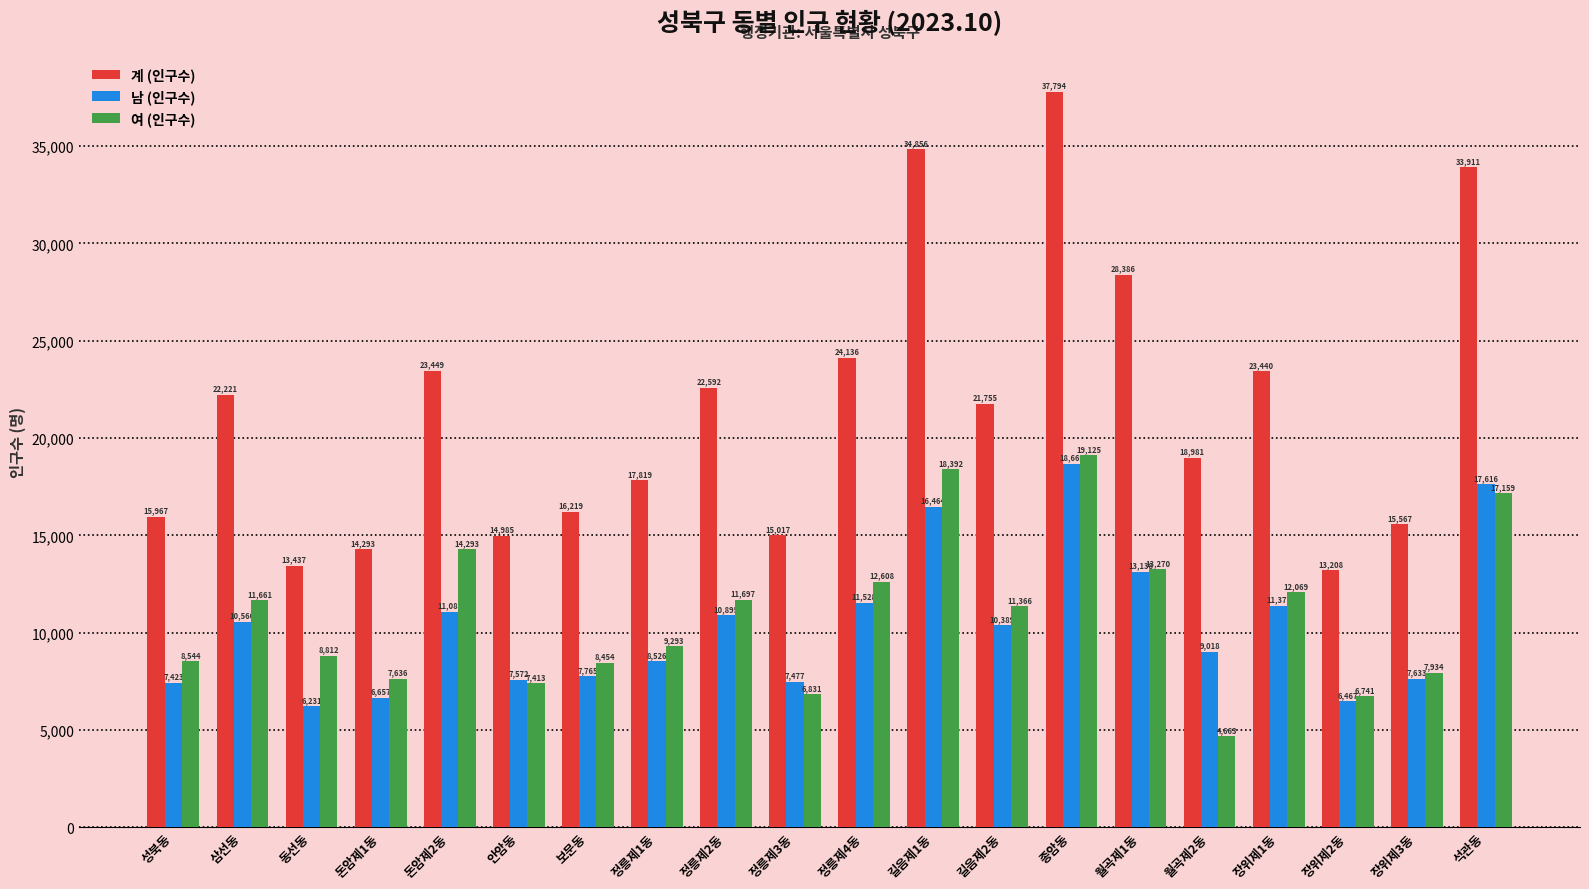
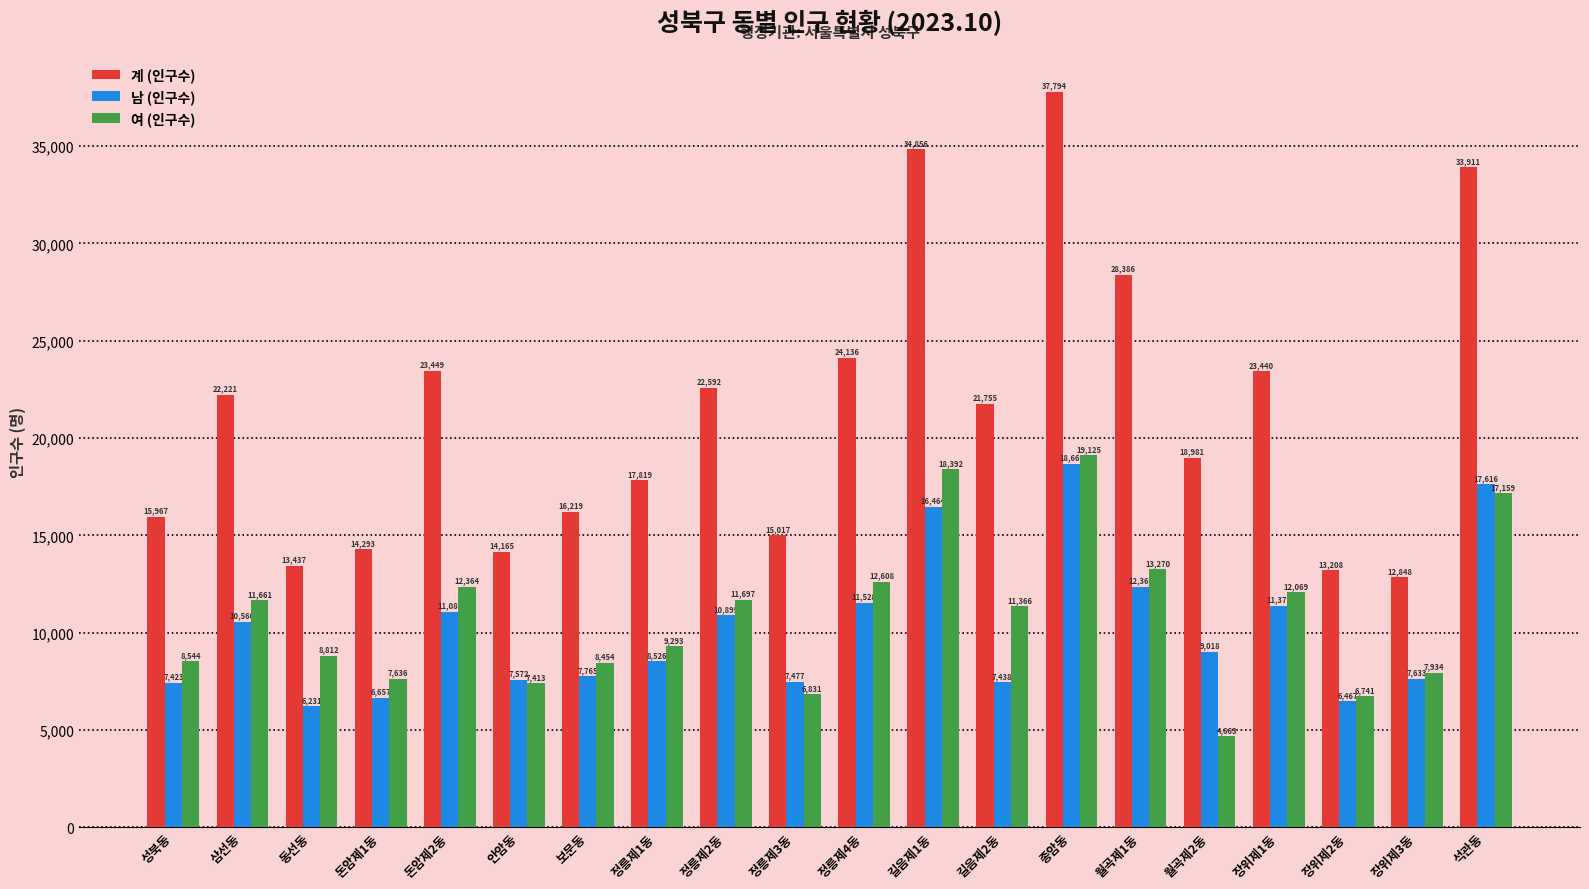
  {
    "계 (인구수)": {
      "성북동": "15,967",
      "삼선동": "22,221",
      "동선동": "13,437",
      "돈암제1동": "14,293",
      "돈암제2동": "23,449",
-     "안암동": "14,985",
+     "안암동": "14,165",
      "보문동": "16,219",
      "정릉제1동": "17,819",
      "정릉제2동": "22,592",
      "정릉제3동": "15,017",
      "정릉제4동": "24,136",
      "길음제1동": "34,856",
      "길음제2동": "21,755",
      "종암동": "37,794",
      "월곡제1동": "28,386",
      "월곡제2동": "18,981",
      "장위제1동": "23,440",
      "장위제2동": "13,208",
-     "장위제3동": "15,567",
+     "장위제3동": "12,848",
      "석관동": "33,911"
    },
    "남 (인구수)": {
      "성북동": "7,423",
      "삼선동": "10,560",
      "동선동": "6,231",
      "돈암제1동": "6,657",
      "돈암제2동": "11,085",
      "안암동": "7,572",
      "보문동": "7,765",
      "정릉제1동": "8,526",
      "정릉제2동": "10,895",
      "정릉제3동": "7,477",
      "정릉제4동": "11,528",
      "길음제1동": "16,464",
-     "길음제2동": "10,389",
+     "길음제2동": "7,438",
      "종암동": "18,669",
-     "월곡제1동": "13,138",
+     "월곡제1동": "12,369",
      "월곡제2동": "9,018",
      "장위제1동": "11,371",
      "장위제2동": "6,467",
      "장위제3동": "7,633",
      "석관동": "17,616"
    },
    "여 (인구수)": {
      "성북동": "8,544",
      "삼선동": "11,661",
      "동선동": "8,812",
      "돈암제1동": "7,636",
-     "돈암제2동": "14,293",
+     "돈암제2동": "12,364",
      "안암동": "7,413",
      "보문동": "8,454",
      "정릉제1동": "9,293",
      "정릉제2동": "11,697",
      "정릉제3동": "6,831",
      "정릉제4동": "12,608",
      "길음제1동": "18,392",
      "길음제2동": "11,366",
      "종암동": "19,125",
      "월곡제2동": "4,663",
      "장위제1동": "12,069",
      "장위제2동": "6,741",
      "장위제3동": "7,934",
      "석관동": "17,159"
    }
  }
